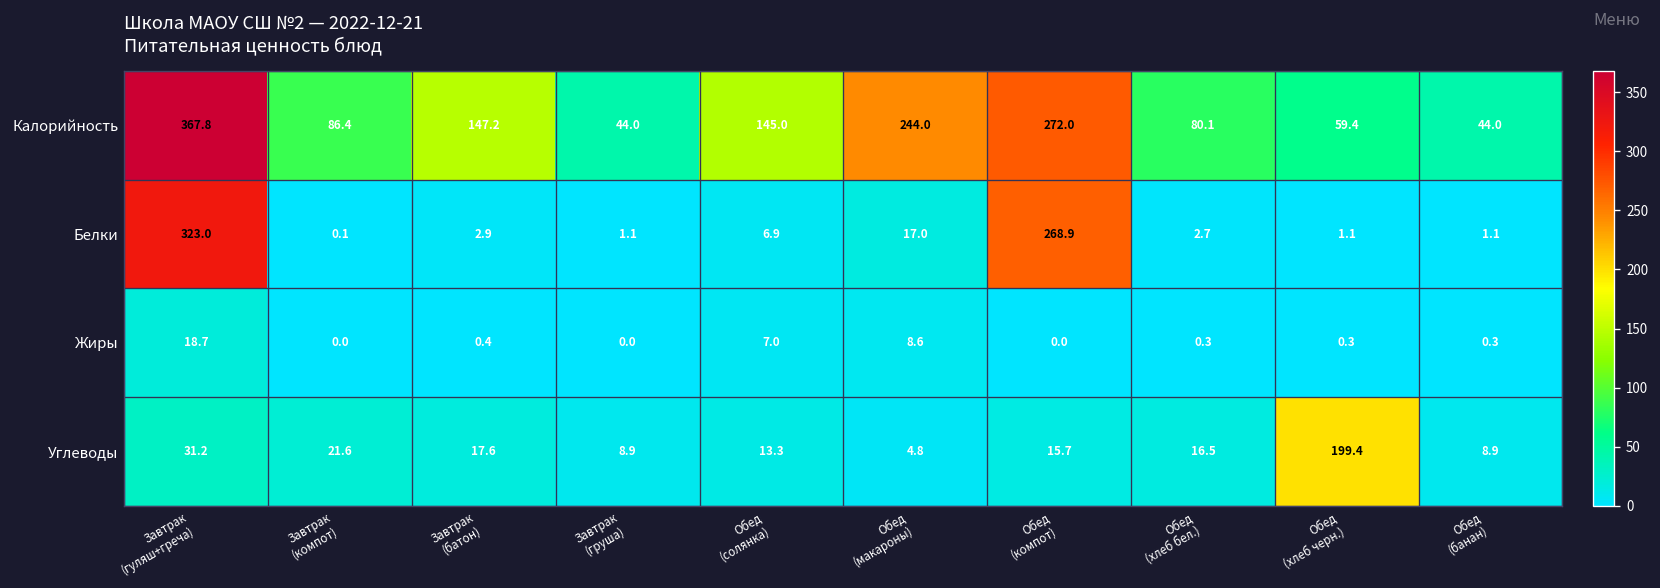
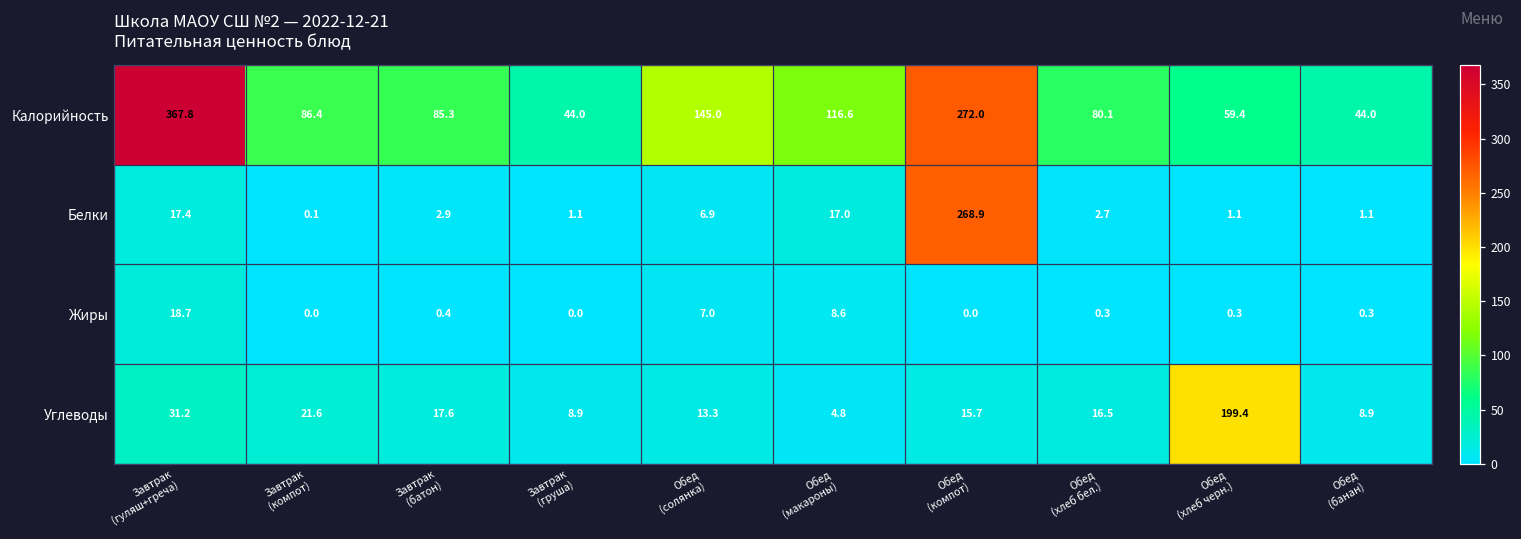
  {
    "Калорийность": {
      "Завтрак (гуляш+греча)": 367.8,
      "Завтрак (компот)": 86.4,
-     "Завтрак (батон)": 147.2,
+     "Завтрак (батон)": 85.3,
      "Завтрак (груша)": 44.0,
      "Обед (солянка)": 145.0,
-     "Обед (макароны)": 244.0,
+     "Обед (макароны)": 116.6,
      "Обед (компот)": 272.0,
      "Обед (хлеб бел.)": 80.1,
      "Обед (хлеб черн.)": 59.4,
      "Обед (банан)": 44.0
    },
    "Белки": {
-     "Завтрак (гуляш+греча)": 323.0,
+     "Завтрак (гуляш+греча)": 17.4,
      "Завтрак (компот)": 0.1,
      "Завтрак (батон)": 2.9,
      "Завтрак (груша)": 1.1,
      "Обед (солянка)": 6.9,
      "Обед (макароны)": 17.0,
      "Обед (компот)": 268.9,
      "Обед (хлеб бел.)": 2.7,
      "Обед (хлеб черн.)": 1.1,
      "Обед (банан)": 1.1
    },
    "Жиры": {
      "Завтрак (гуляш+греча)": 18.7,
      "Завтрак (компот)": 0.0,
      "Завтрак (батон)": 0.4,
      "Завтрак (груша)": 0.0,
      "Обед (солянка)": 7.0,
      "Обед (макароны)": 8.6,
      "Обед (компот)": 0.0,
      "Обед (хлеб бел.)": 0.3,
      "Обед (хлеб черн.)": 0.3,
      "Обед (банан)": 0.3
    },
    "Углеводы": {
      "Завтрак (гуляш+греча)": 31.2,
      "Завтрак (компот)": 21.6,
      "Завтрак (батон)": 17.6,
      "Завтрак (груша)": 8.9,
      "Обед (солянка)": 13.3,
      "Обед (макароны)": 4.8,
      "Обед (компот)": 15.7,
      "Обед (хлеб бел.)": 16.5,
      "Обед (хлеб черн.)": 199.4,
      "Обед (банан)": 8.9
    }
  }
